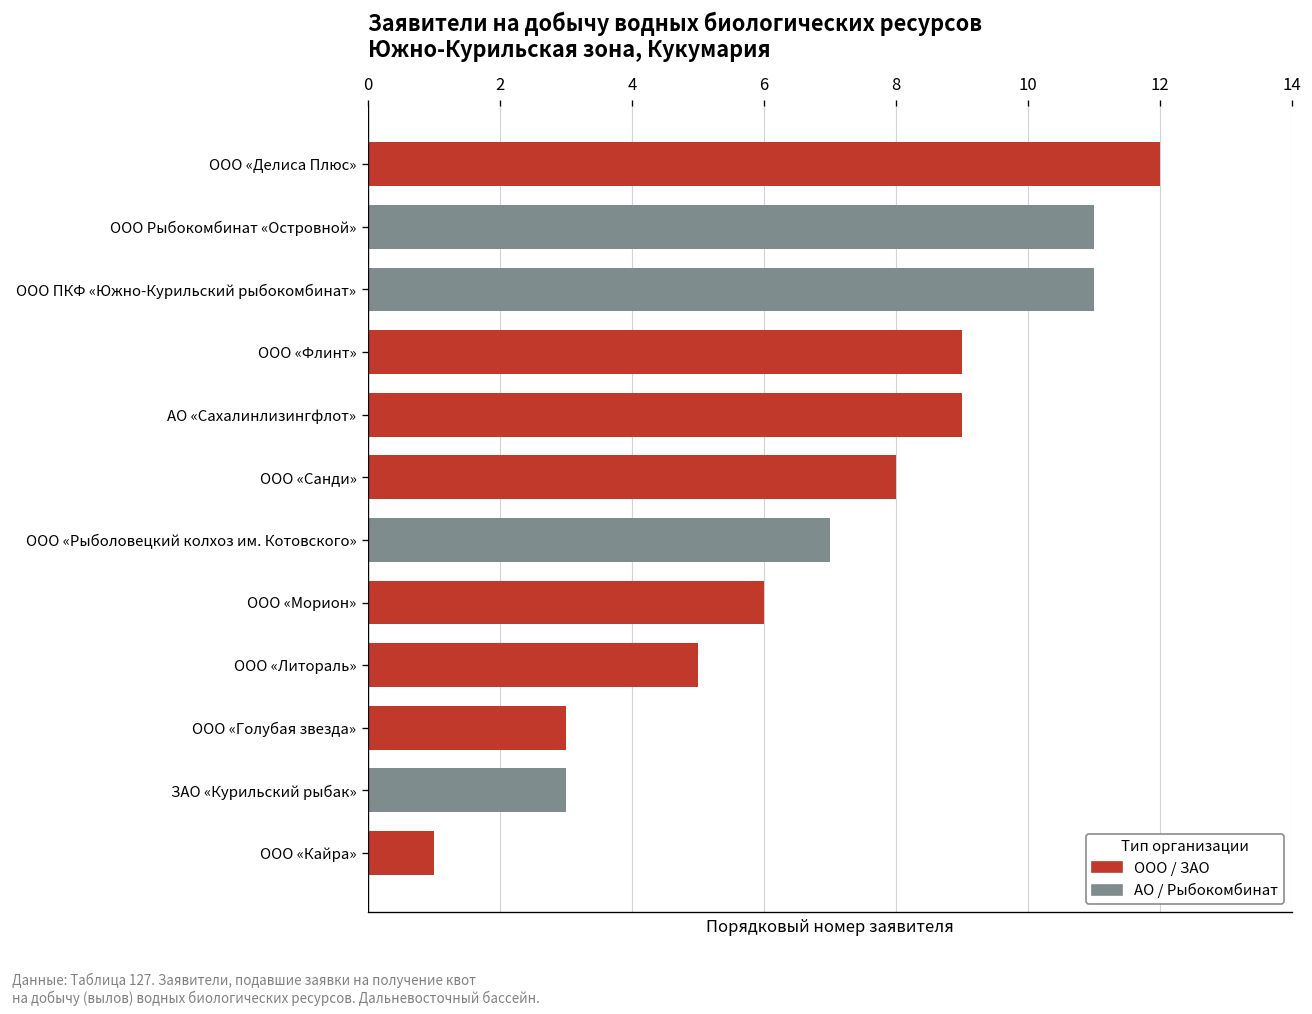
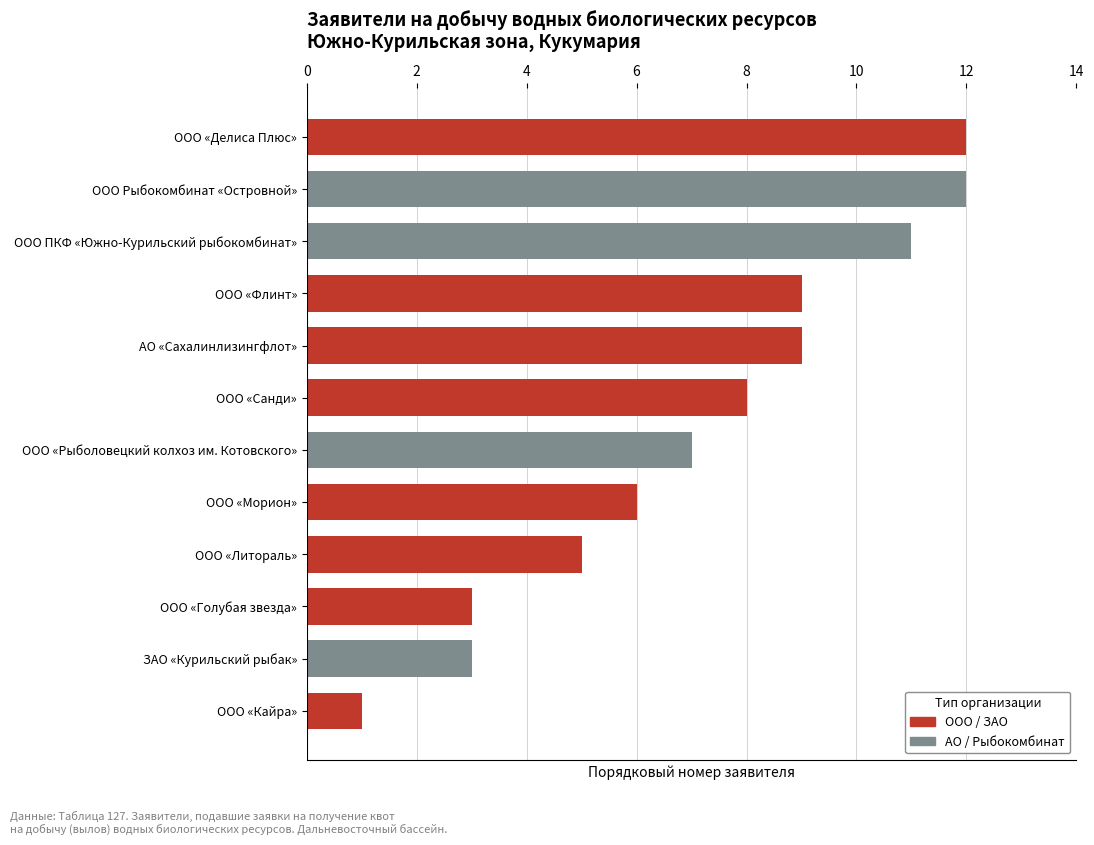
  {
    "ООО «Делиса Плюс»": 12,
-   "ООО Рыбокомбинат «Островной»": 11,
+   "ООО Рыбокомбинат «Островной»": 12,
    "ООО ПКФ «Южно-Курильский рыбокомбинат»": 11,
    "ООО «Флинт»": 9,
    "АО «Сахалинлизингфлот»": 9,
    "ООО «Санди»": 8,
    "ООО «Рыболовецкий колхоз им. Котовского»": 7,
    "ООО «Морион»": 6,
    "ООО «Литораль»": 5,
    "ООО «Голубая звезда»": 3,
    "ЗАО «Курильский рыбак»": 3,
    "ООО «Кайра»": 1
  }
